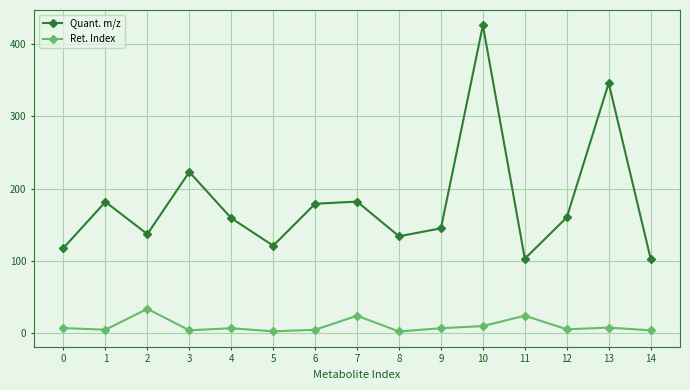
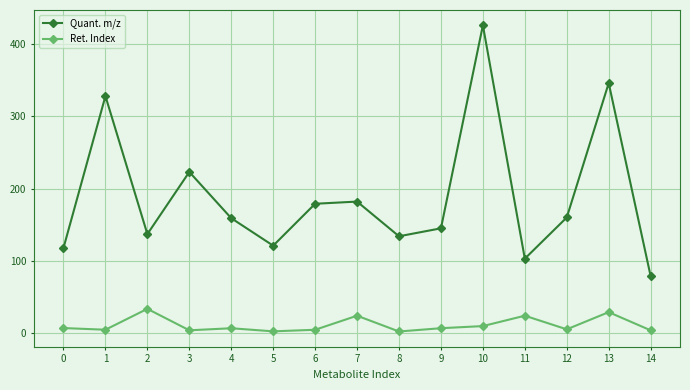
  {
    "Quant. m/z": {
      "0": 120,
-     "1": 180,
+     "1": 330,
      "2": 140,
      "3": 220,
      "4": 160,
      "5": 120,
      "6": 180,
      "7": 180,
      "8": 130,
      "9": 150,
      "10": 430,
      "11": 100,
      "12": 160,
      "13": 350,
-     "14": 100
+     "14": 80
    },
    "Ret. Index": {
      "0": 10,
      "1": 0,
      "2": 30,
      "3": 0,
      "4": 10,
      "5": 0,
      "6": 0,
      "7": 20,
      "8": 0,
      "9": 10,
      "10": 10,
      "11": 20,
      "12": 10,
-     "13": 10,
+     "13": 30,
      "14": 0
    }
  }
